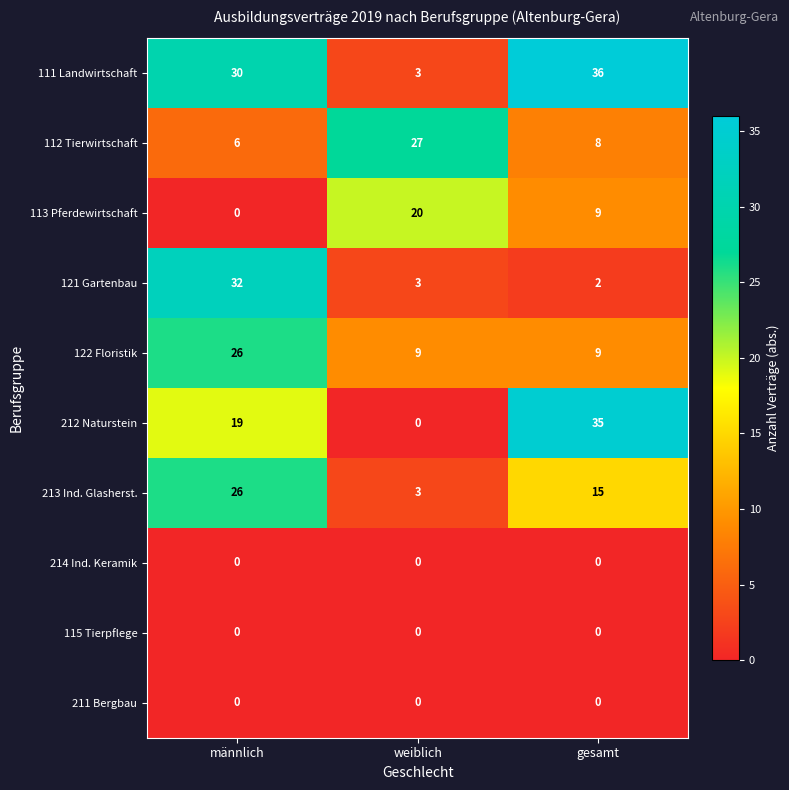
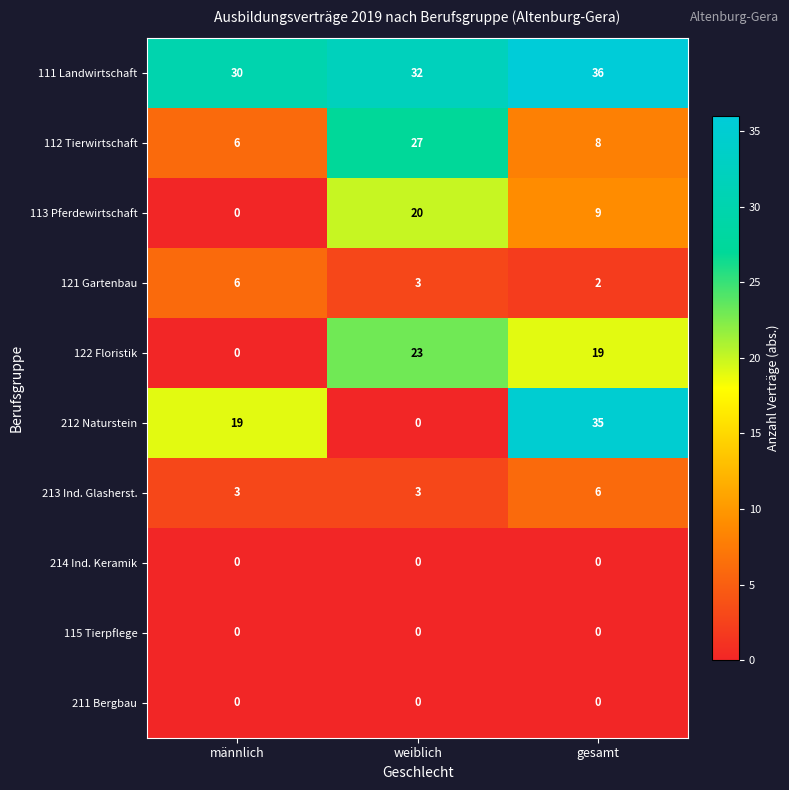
  {
    "111 Landwirtschaft": {
      "männlich": 30,
-     "weiblich": 3,
+     "weiblich": 32,
      "gesamt": 36
    },
    "112 Tierwirtschaft": {
      "männlich": 6,
      "weiblich": 27,
      "gesamt": 8
    },
    "113 Pferdewirtschaft": {
      "männlich": 0,
      "weiblich": 20,
      "gesamt": 9
    },
    "121 Gartenbau": {
-     "männlich": 32,
+     "männlich": 6,
      "weiblich": 3,
      "gesamt": 2
    },
    "122 Floristik": {
-     "männlich": 26,
-     "weiblich": 9,
-     "gesamt": 9
+     "männlich": 0,
+     "weiblich": 23,
+     "gesamt": 19
    },
    "212 Naturstein": {
      "männlich": 19,
      "weiblich": 0,
      "gesamt": 35
    },
    "213 Ind. Glasherst.": {
-     "männlich": 26,
+     "männlich": 3,
      "weiblich": 3,
-     "gesamt": 15
+     "gesamt": 6
    },
    "214 Ind. Keramik": {
      "männlich": 0,
      "weiblich": 0,
      "gesamt": 0
    },
    "115 Tierpflege": {
      "männlich": 0,
      "weiblich": 0,
      "gesamt": 0
    },
    "211 Bergbau": {
      "männlich": 0,
      "weiblich": 0,
      "gesamt": 0
    }
  }
